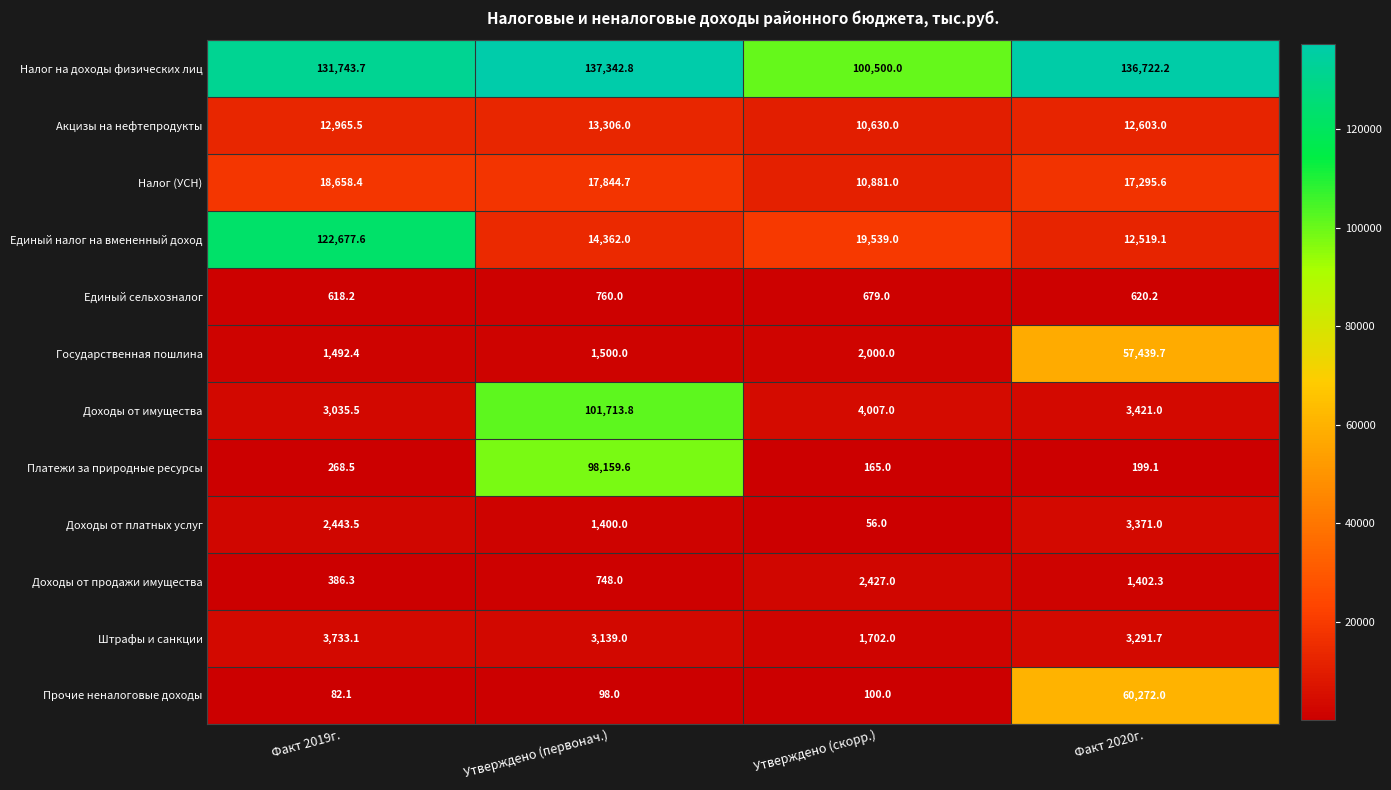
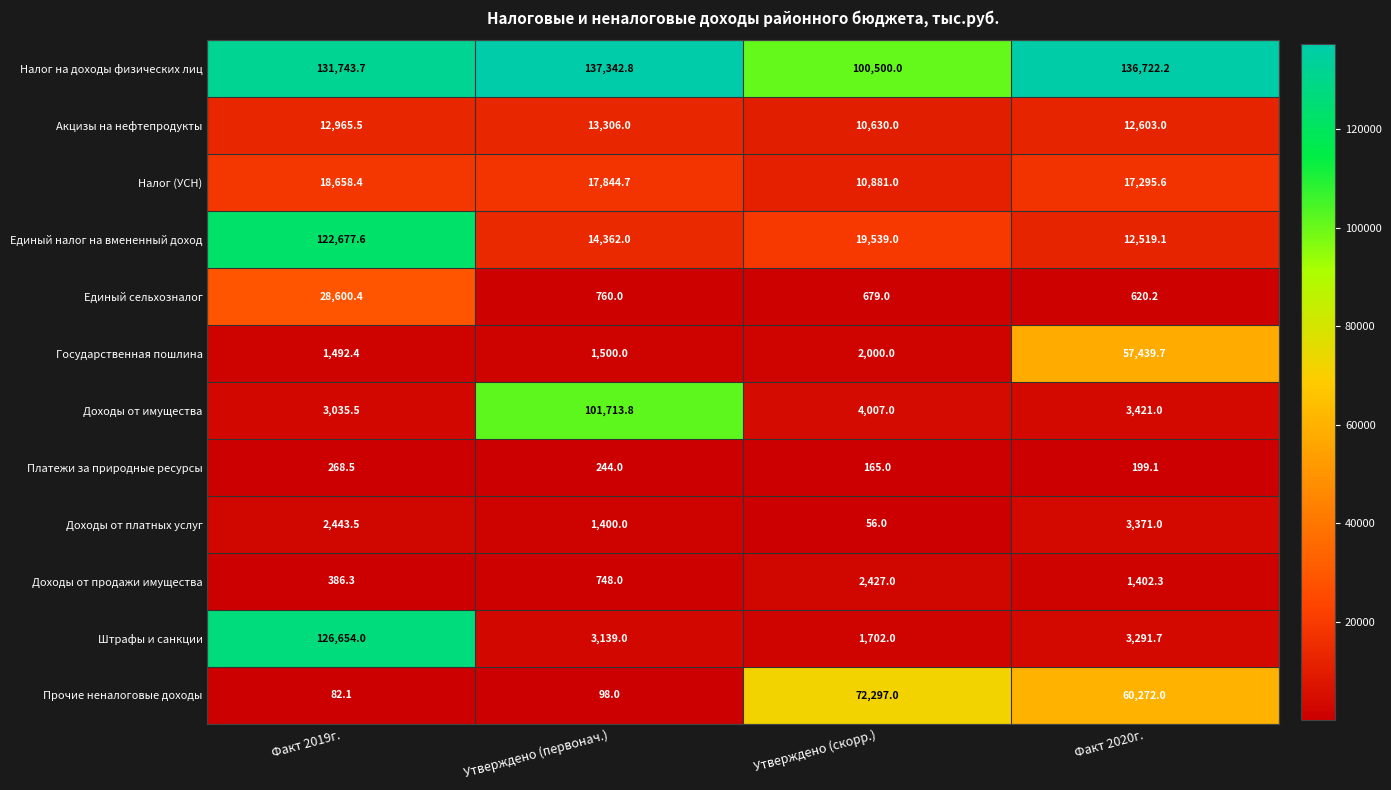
  {
    "Налог на доходы физических лиц": {
      "Факт 2019г.": "131,743.7",
      "Утверждено (первонач.)": "137,342.8",
      "Утверждено (скорр.)": "100,500.0",
      "Факт 2020г.": "136,722.2"
    },
    "Акцизы на нефтепродукты": {
      "Факт 2019г.": "12,965.5",
      "Утверждено (первонач.)": "13,306.0",
      "Утверждено (скорр.)": "10,630.0",
      "Факт 2020г.": "12,603.0"
    },
    "Налог (УСН)": {
      "Факт 2019г.": "18,658.4",
      "Утверждено (первонач.)": "17,844.7",
      "Утверждено (скорр.)": "10,881.0",
      "Факт 2020г.": "17,295.6"
    },
    "Единый налог на вмененный доход": {
      "Факт 2019г.": "122,677.6",
      "Утверждено (первонач.)": "14,362.0",
      "Утверждено (скорр.)": "19,539.0",
      "Факт 2020г.": "12,519.1"
    },
    "Единый сельхозналог": {
-     "Факт 2019г.": "618.2",
+     "Факт 2019г.": "28,600.4",
      "Утверждено (первонач.)": "760.0",
      "Утверждено (скорр.)": "679.0",
      "Факт 2020г.": "620.2"
    },
    "Государственная пошлина": {
      "Факт 2019г.": "1,492.4",
      "Утверждено (первонач.)": "1,500.0",
      "Утверждено (скорр.)": "2,000.0",
      "Факт 2020г.": "57,439.7"
    },
    "Доходы от имущества": {
      "Факт 2019г.": "3,035.5",
      "Утверждено (первонач.)": "101,713.8",
      "Утверждено (скорр.)": "4,007.0",
      "Факт 2020г.": "3,421.0"
    },
    "Платежи за природные ресурсы": {
      "Факт 2019г.": "268.5",
-     "Утверждено (первонач.)": "98,159.6",
+     "Утверждено (первонач.)": "244.0",
      "Утверждено (скорр.)": "165.0",
      "Факт 2020г.": "199.1"
    },
    "Доходы от платных услуг": {
      "Факт 2019г.": "2,443.5",
      "Утверждено (первонач.)": "1,400.0",
      "Утверждено (скорр.)": "56.0",
      "Факт 2020г.": "3,371.0"
    },
    "Доходы от продажи имущества": {
      "Факт 2019г.": "386.3",
      "Утверждено (первонач.)": "748.0",
      "Утверждено (скорр.)": "2,427.0",
      "Факт 2020г.": "1,402.3"
    },
    "Штрафы и санкции": {
-     "Факт 2019г.": "3,733.1",
+     "Факт 2019г.": "126,654.0",
      "Утверждено (первонач.)": "3,139.0",
      "Утверждено (скорр.)": "1,702.0",
      "Факт 2020г.": "3,291.7"
    },
    "Прочие неналоговые доходы": {
      "Факт 2019г.": "82.1",
      "Утверждено (первонач.)": "98.0",
-     "Утверждено (скорр.)": "100.0",
+     "Утверждено (скорр.)": "72,297.0",
      "Факт 2020г.": "60,272.0"
    }
  }
